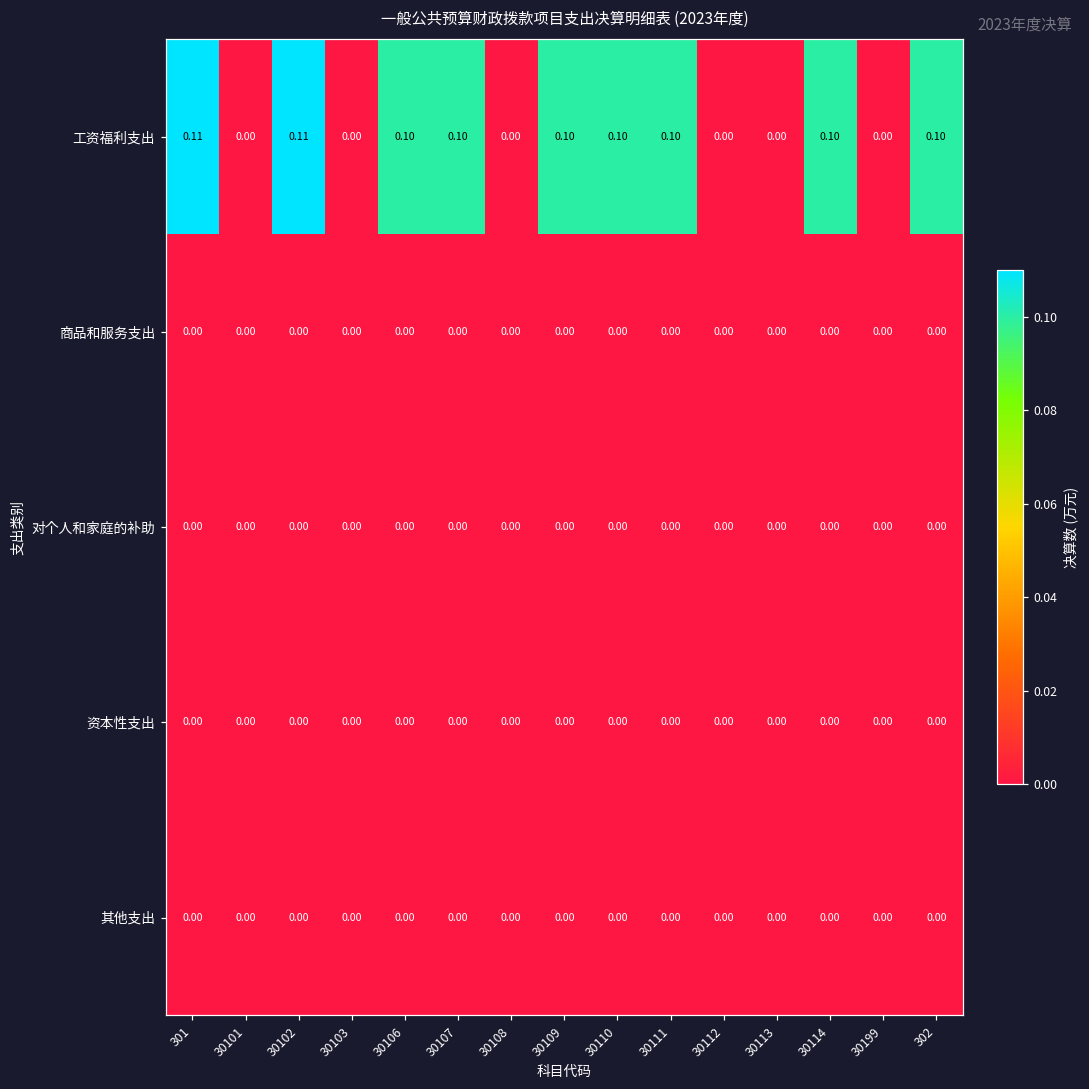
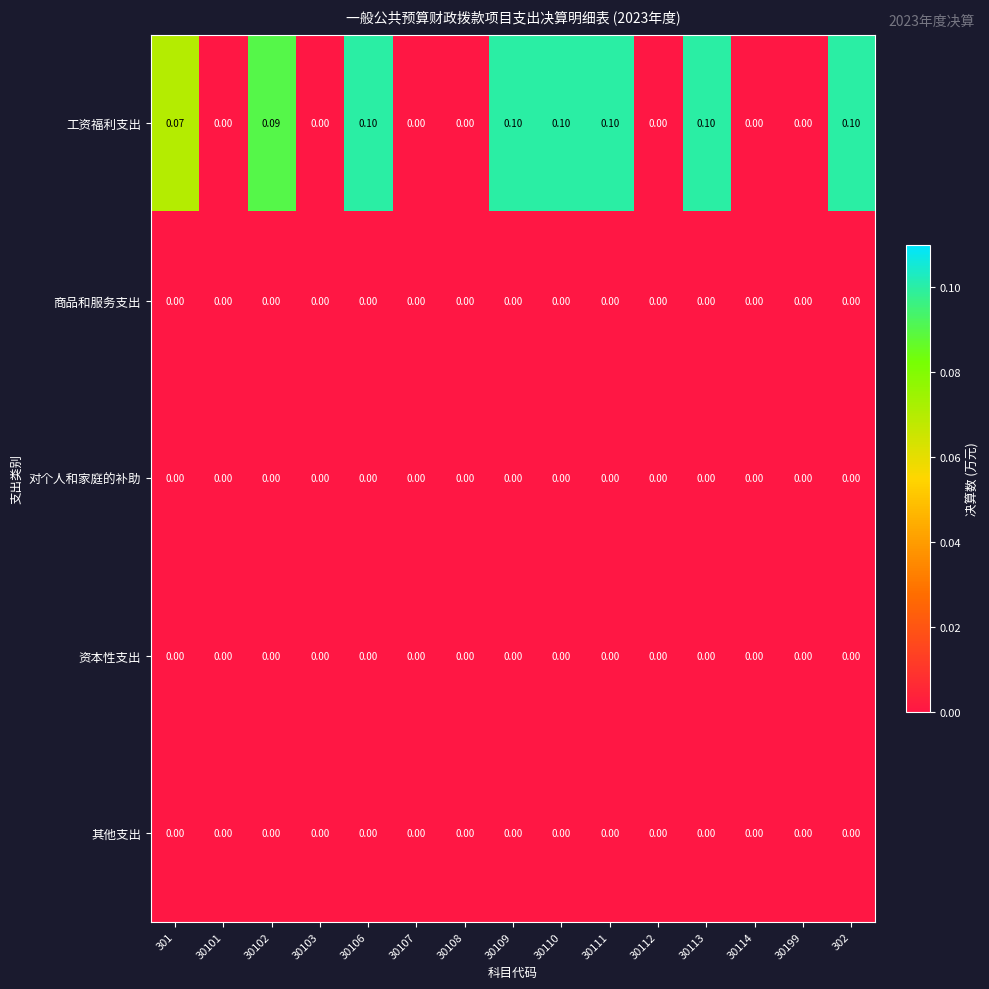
  {
    "工资福利支出": {
-     "301": 0.11,
+     "301": 0.07,
      "30101": 0.00,
-     "30102": 0.11,
+     "30102": 0.09,
      "30103": 0.00,
      "30106": 0.10,
-     "30107": 0.10,
+     "30107": 0.00,
      "30108": 0.00,
      "30109": 0.10,
      "30110": 0.10,
      "30111": 0.10,
      "30112": 0.00,
-     "30113": 0.00,
-     "30114": 0.10,
+     "30113": 0.10,
+     "30114": 0.00,
      "30199": 0.00,
      "302": 0.10
    },
    "商品和服务支出": {
      "301": 0.00,
      "30101": 0.00,
      "30102": 0.00,
      "30103": 0.00,
      "30106": 0.00,
      "30107": 0.00,
      "30108": 0.00,
      "30109": 0.00,
      "30110": 0.00,
      "30111": 0.00,
      "30112": 0.00,
      "30113": 0.00,
      "30114": 0.00,
      "30199": 0.00,
      "302": 0.00
    },
    "对个人和家庭的补助": {
      "301": 0.00,
      "30101": 0.00,
      "30102": 0.00,
      "30103": 0.00,
      "30106": 0.00,
      "30107": 0.00,
      "30108": 0.00,
      "30109": 0.00,
      "30110": 0.00,
      "30111": 0.00,
      "30112": 0.00,
      "30113": 0.00,
      "30114": 0.00,
      "30199": 0.00,
      "302": 0.00
    },
    "资本性支出": {
      "301": 0.00,
      "30101": 0.00,
      "30102": 0.00,
      "30103": 0.00,
      "30106": 0.00,
      "30107": 0.00,
      "30108": 0.00,
      "30109": 0.00,
      "30110": 0.00,
      "30111": 0.00,
      "30112": 0.00,
      "30113": 0.00,
      "30114": 0.00,
      "30199": 0.00,
      "302": 0.00
    },
    "其他支出": {
      "301": 0.00,
      "30101": 0.00,
      "30102": 0.00,
      "30103": 0.00,
      "30106": 0.00,
      "30107": 0.00,
      "30108": 0.00,
      "30109": 0.00,
      "30110": 0.00,
      "30111": 0.00,
      "30112": 0.00,
      "30113": 0.00,
      "30114": 0.00,
      "30199": 0.00,
      "302": 0.00
    }
  }
